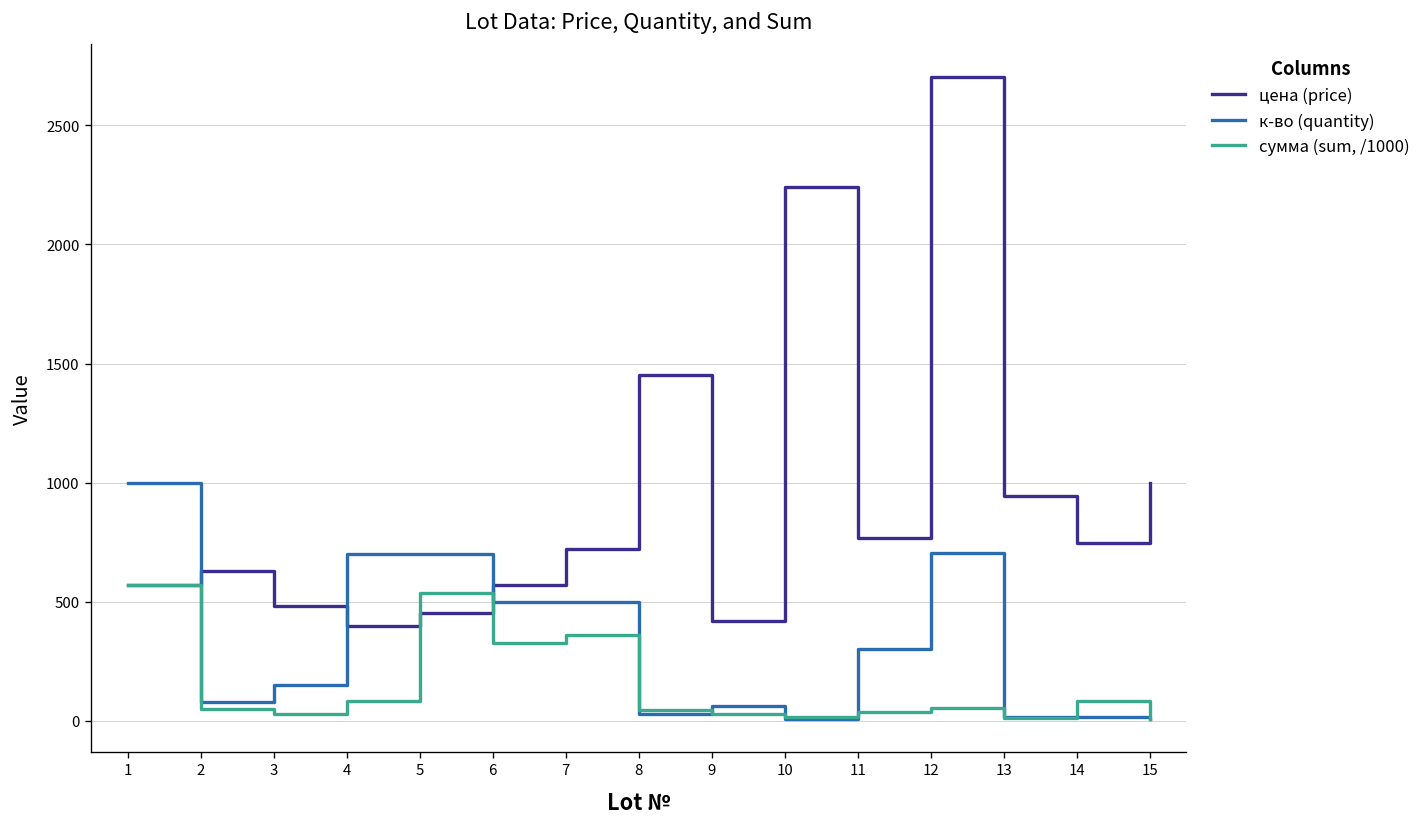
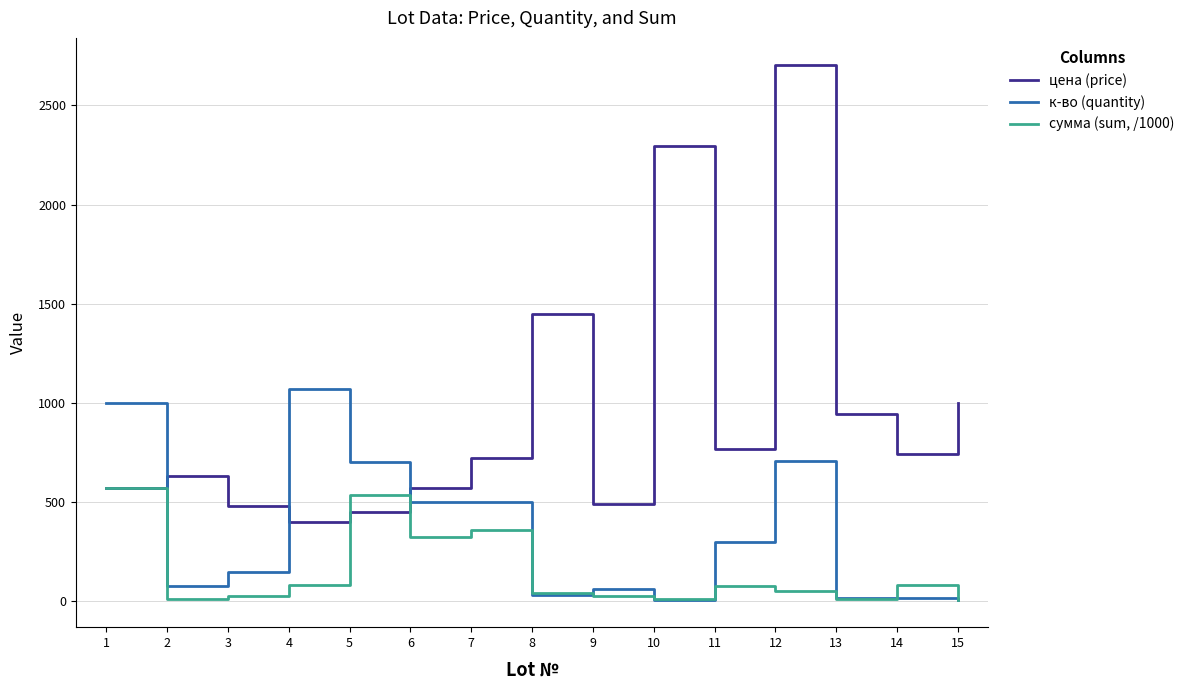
  {
    "цена (price)": {
      "2": 630,
      "3": 480,
      "4": 400,
      "5": 450,
      "6": 570,
      "7": 720,
      "8": 1450,
-     "9": 420,
-     "10": 2240,
+     "9": 490,
+     "10": 2290,
      "11": 770,
      "12": 2710,
      "13": 950,
      "14": 750,
      "15": 1000
    },
    "к-во (quantity)": {
      "1": 1000,
      "2": 80,
      "3": 150,
-     "4": 700,
+     "4": 1070,
      "5": 700,
      "6": 500,
      "7": 500,
      "8": 30,
      "9": 60,
      "11": 300,
      "12": 710,
      "14": 20
    },
    "сумма (sum, /1000)": {
-     "2": 50,
+     "2": 10,
      "3": 30,
      "4": 80,
      "5": 540,
      "6": 330,
      "7": 360,
      "8": 40,
      "9": 30,
-     "11": 40,
+     "11": 80,
      "12": 50,
      "14": 80
    }
  }
